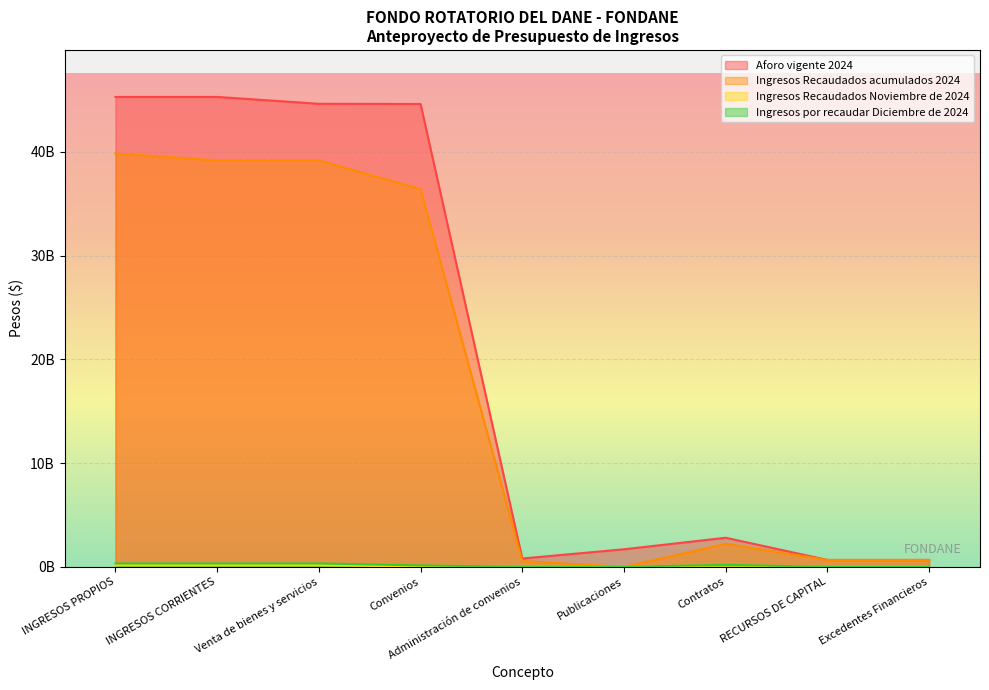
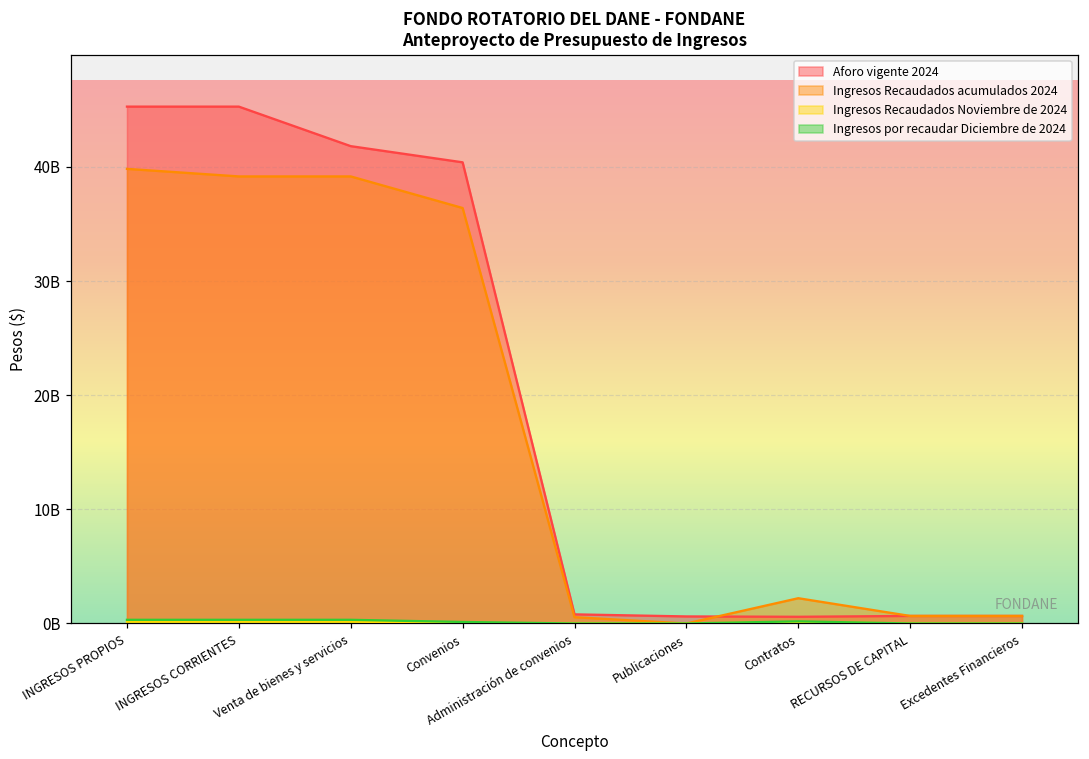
  {
    "Aforo vigente 2024": {
      "INGRESOS PROPIOS": 45300000000,
      "INGRESOS CORRIENTES": 45300000000,
-     "Venta de bienes y servicios": 44600000000,
-     "Convenios": 44600000000,
+     "Venta de bienes y servicios": 41800000000,
+     "Convenios": 40400000000,
      "Administración de convenios": 800000000,
-     "Publicaciones": 1700000000,
-     "Contratos": 2800000000
+     "Publicaciones": 600000000,
+     "Contratos": 600000000
    }
  }
